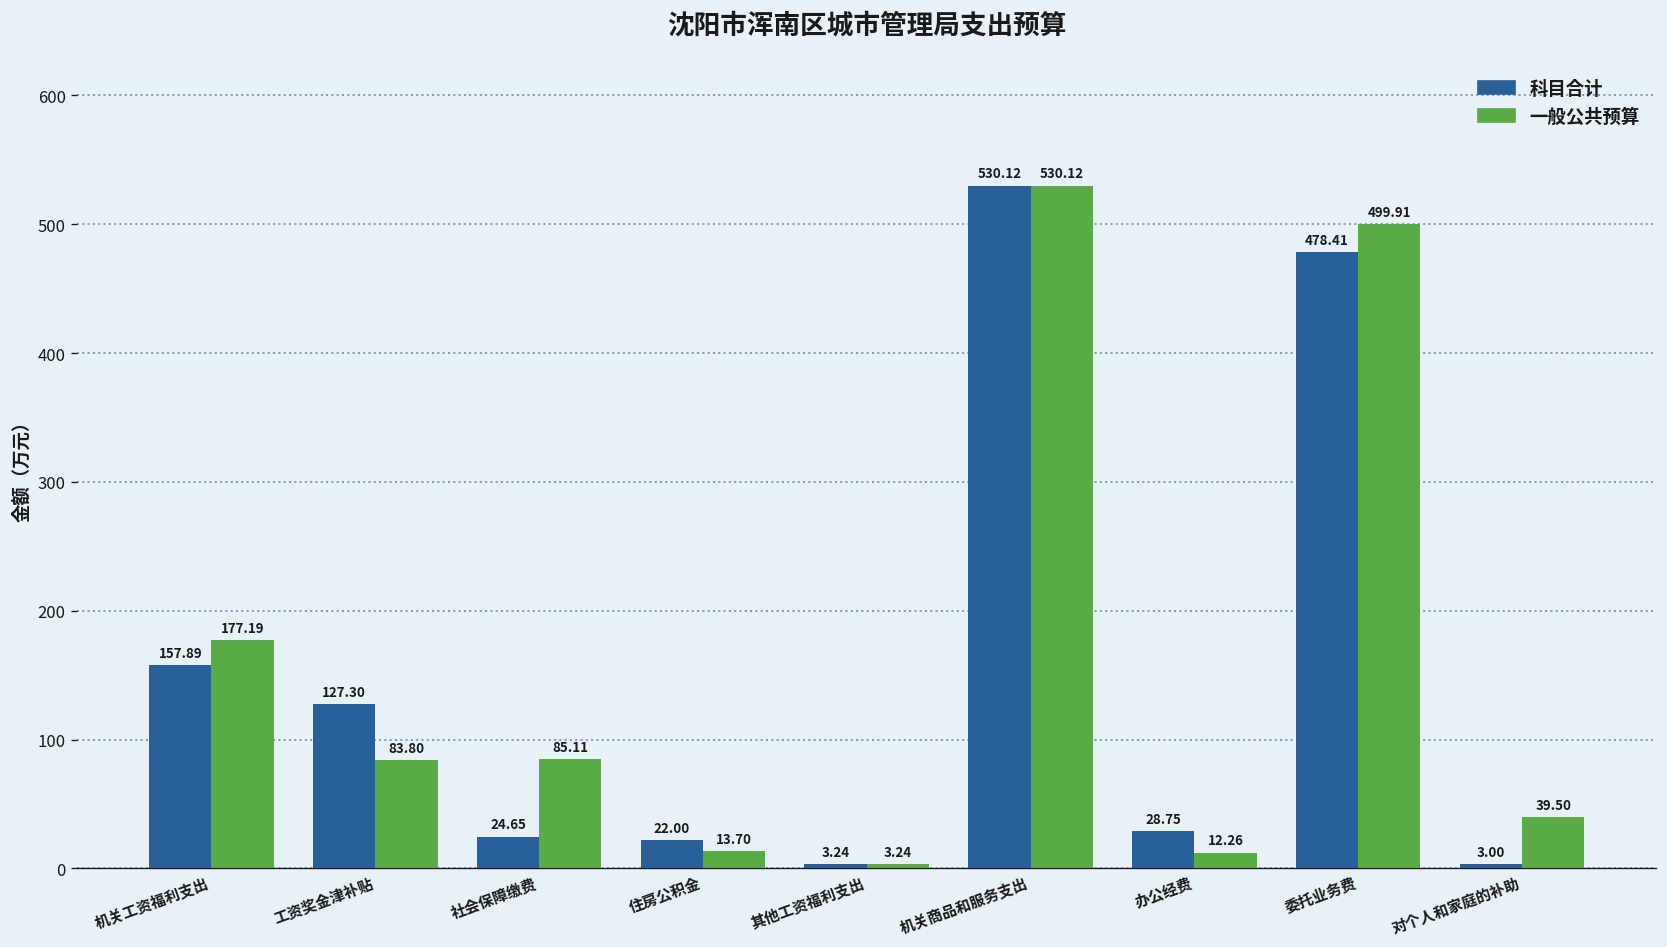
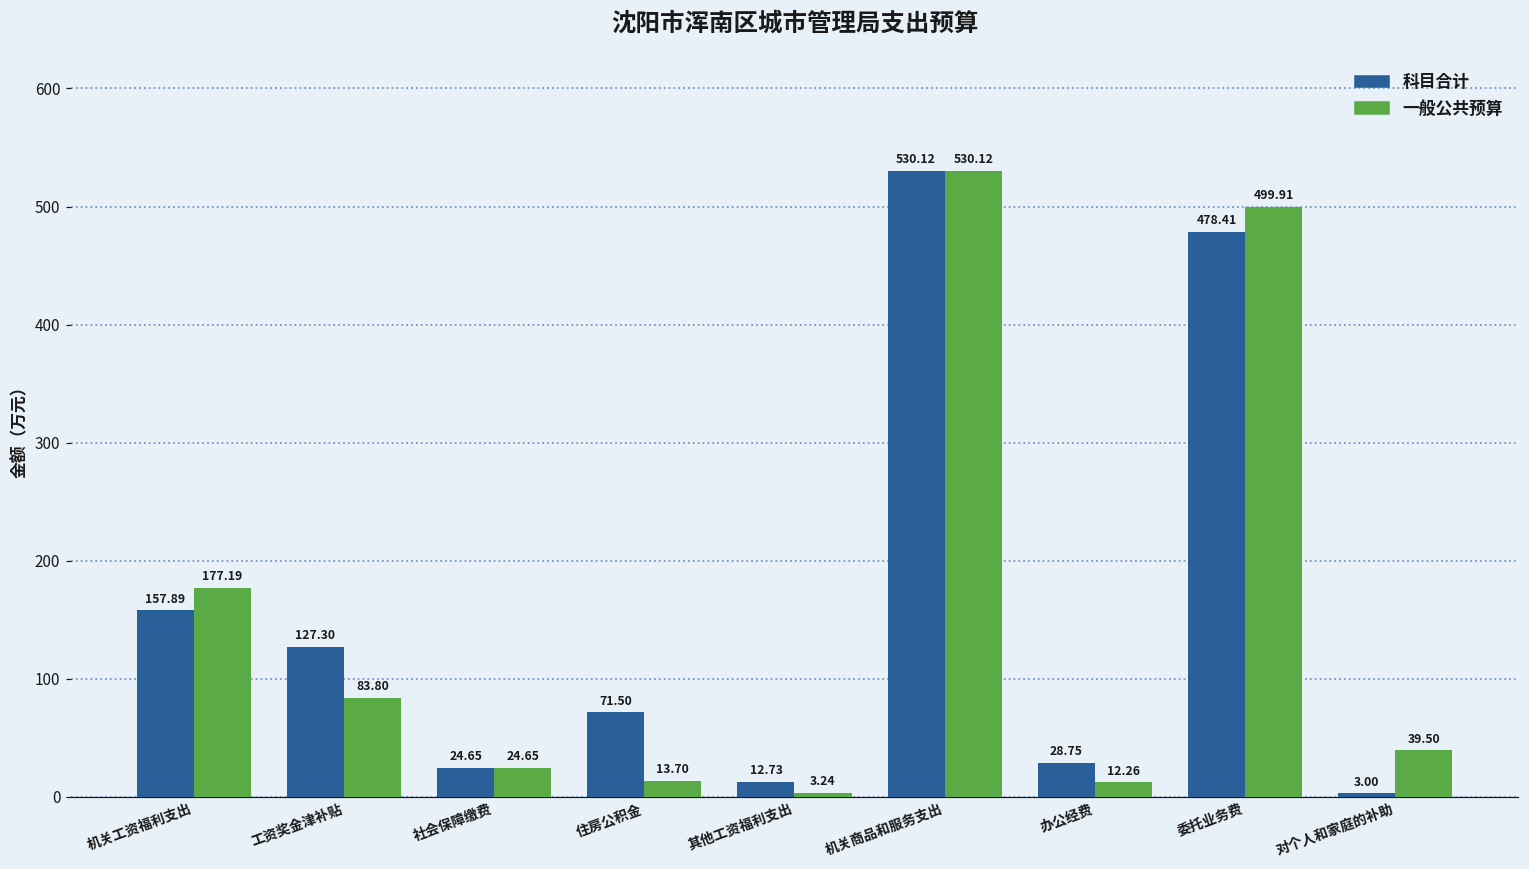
  {
    "科目合计": {
      "机关工资福利支出": 157.89,
      "工资奖金津补贴": 127.30,
      "社会保障缴费": 24.65,
-     "住房公积金": 22.00,
-     "其他工资福利支出": 3.24,
+     "住房公积金": 71.50,
+     "其他工资福利支出": 12.73,
      "机关商品和服务支出": 530.12,
      "办公经费": 28.75,
      "委托业务费": 478.41,
      "对个人和家庭的补助": 3.00
    },
    "一般公共预算": {
      "机关工资福利支出": 177.19,
      "工资奖金津补贴": 83.80,
-     "社会保障缴费": 85.11,
+     "社会保障缴费": 24.65,
      "住房公积金": 13.70,
      "其他工资福利支出": 3.24,
      "机关商品和服务支出": 530.12,
      "办公经费": 12.26,
      "委托业务费": 499.91,
      "对个人和家庭的补助": 39.50
    }
  }
